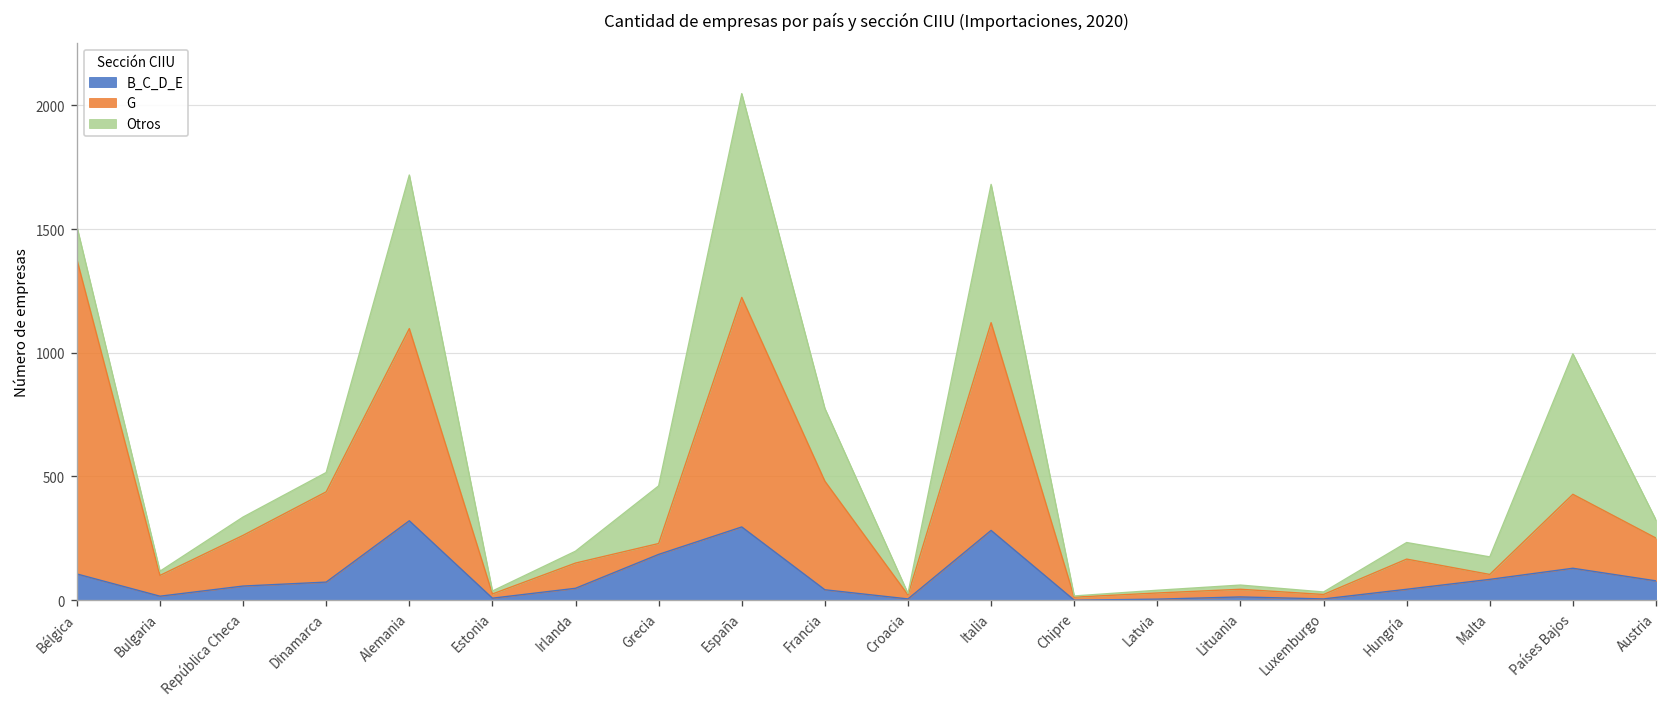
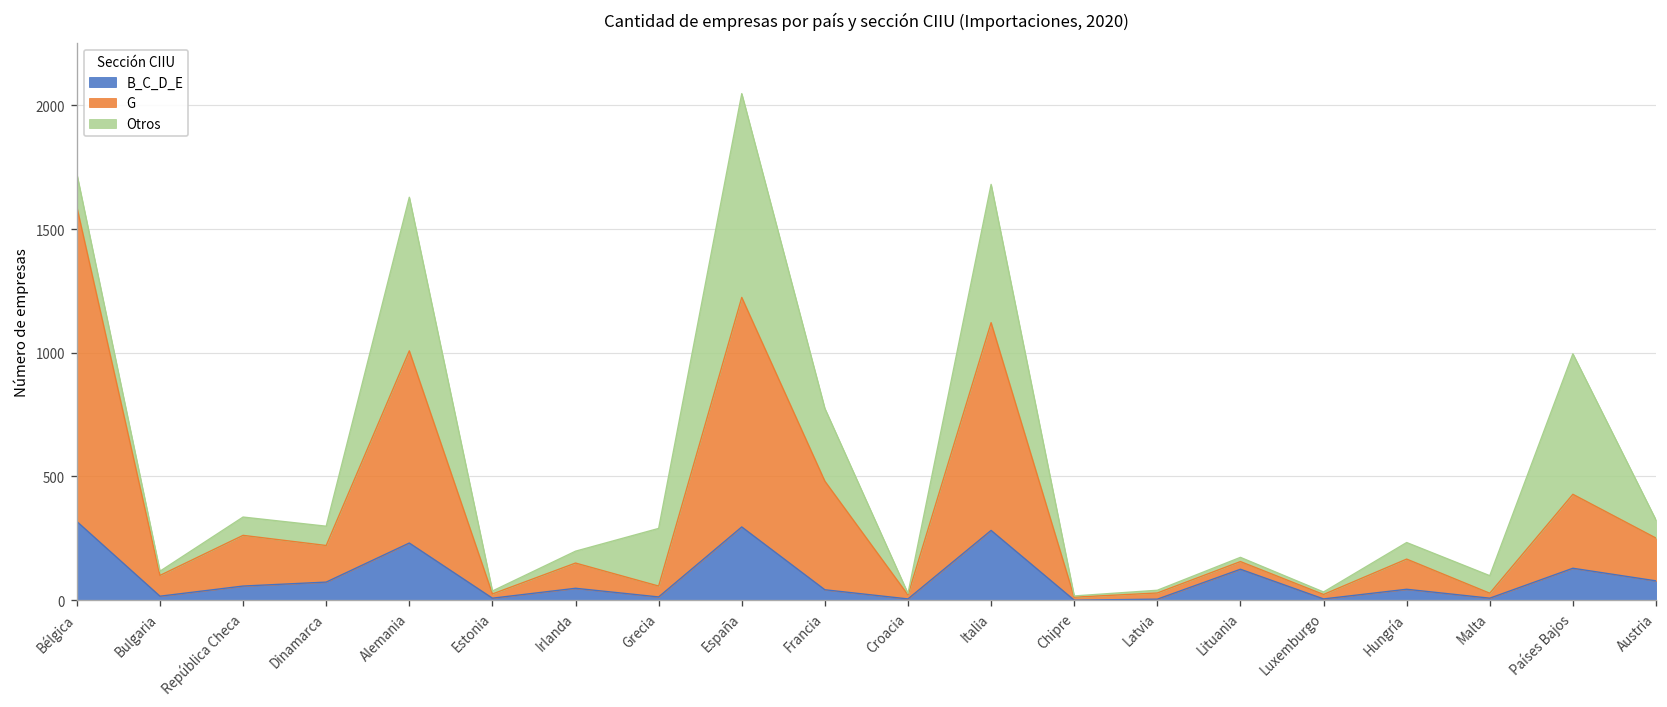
  {
    "B_C_D_E": {
-     "Bélgica": 110,
+     "Bélgica": 320,
      "Bulgaria": 20,
      "República Checa": 60,
      "Dinamarca": 70,
-     "Alemania": 320,
+     "Alemania": 230,
      "Estonia": 10,
      "Irlanda": 50,
-     "Grecia": 190,
+     "Grecia": 10,
      "España": 300,
      "Francia": 40,
      "Croacia": 10,
      "Italia": 280,
      "Latvia": 0,
-     "Lituania": 10,
+     "Lituania": 130,
      "Luxemburgo": 10,
      "Hungría": 40,
-     "Malta": 80,
+     "Malta": 10,
      "Países Bajos": 130,
      "Austria": 80
    },
    "G": {
      "Bélgica": 1270,
      "Bulgaria": 80,
      "República Checa": 210,
-     "Dinamarca": 370,
+     "Dinamarca": 150,
      "Alemania": 780,
      "Irlanda": 100,
      "Grecia": 40,
      "España": 930,
      "Francia": 440,
      "Italia": 840,
      "Lituania": 30,
      "Hungría": 120,
      "Malta": 20,
      "Países Bajos": 300,
      "Austria": 170
    },
    "Otros": {
      "Bélgica": 130,
      "Bulgaria": 20,
      "República Checa": 70,
      "Dinamarca": 80,
      "Alemania": 620,
      "Irlanda": 50,
      "Grecia": 230,
      "España": 820,
      "Francia": 290,
      "Italia": 560,
      "Lituania": 20,
      "Hungría": 70,
      "Malta": 70,
      "Países Bajos": 570,
      "Austria": 70
    }
  }
